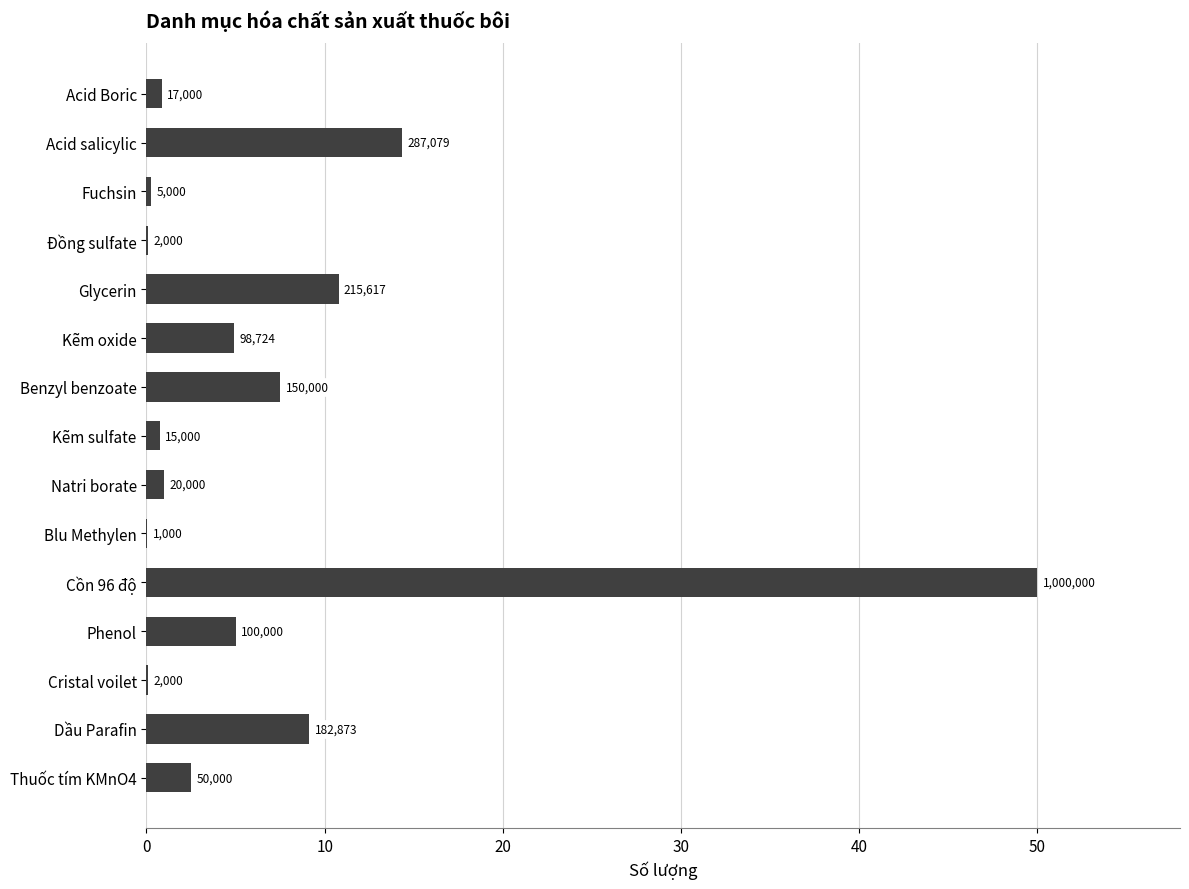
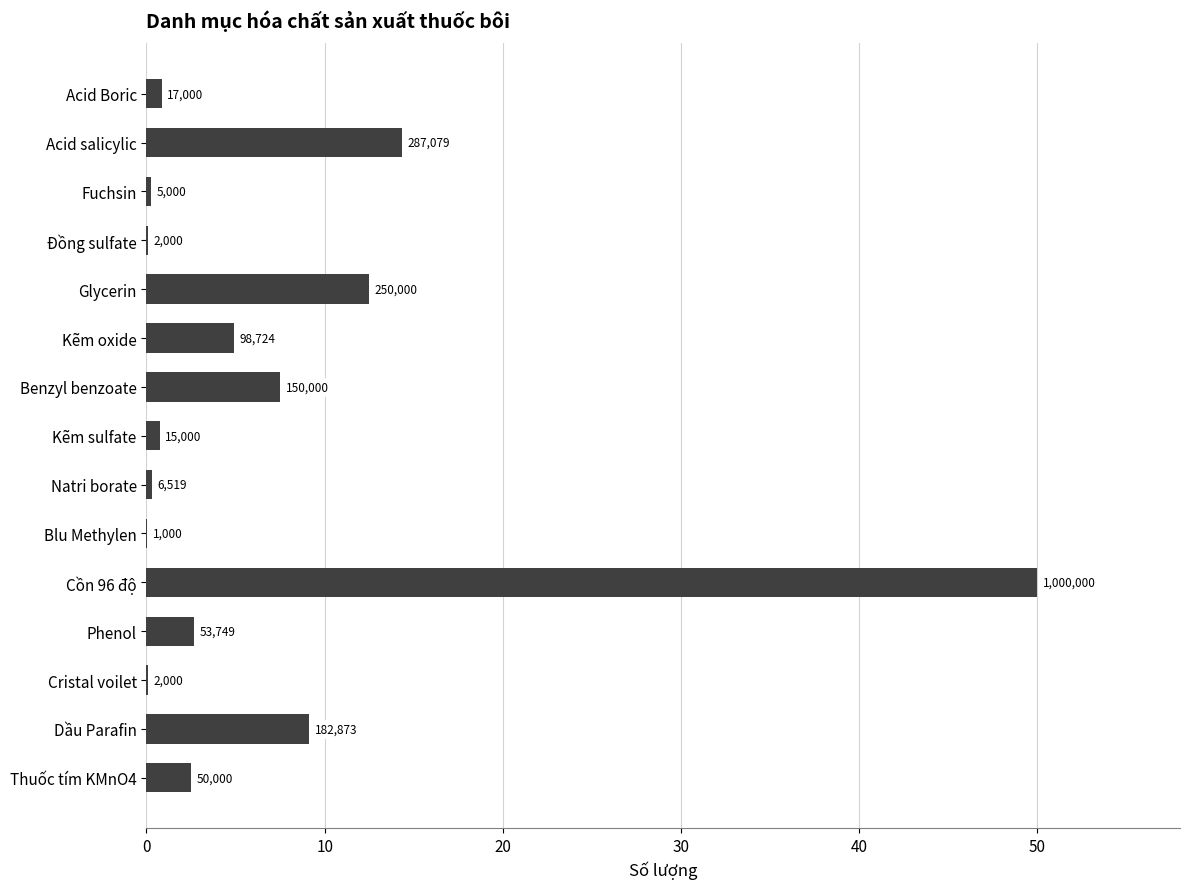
  {
-   "Glycerin": "215,617",
-   "Natri borate": "20,000",
-   "Phenol": "100,000"
+   "Glycerin": "250,000",
+   "Natri borate": "6,519",
+   "Phenol": "53,749"
  }
